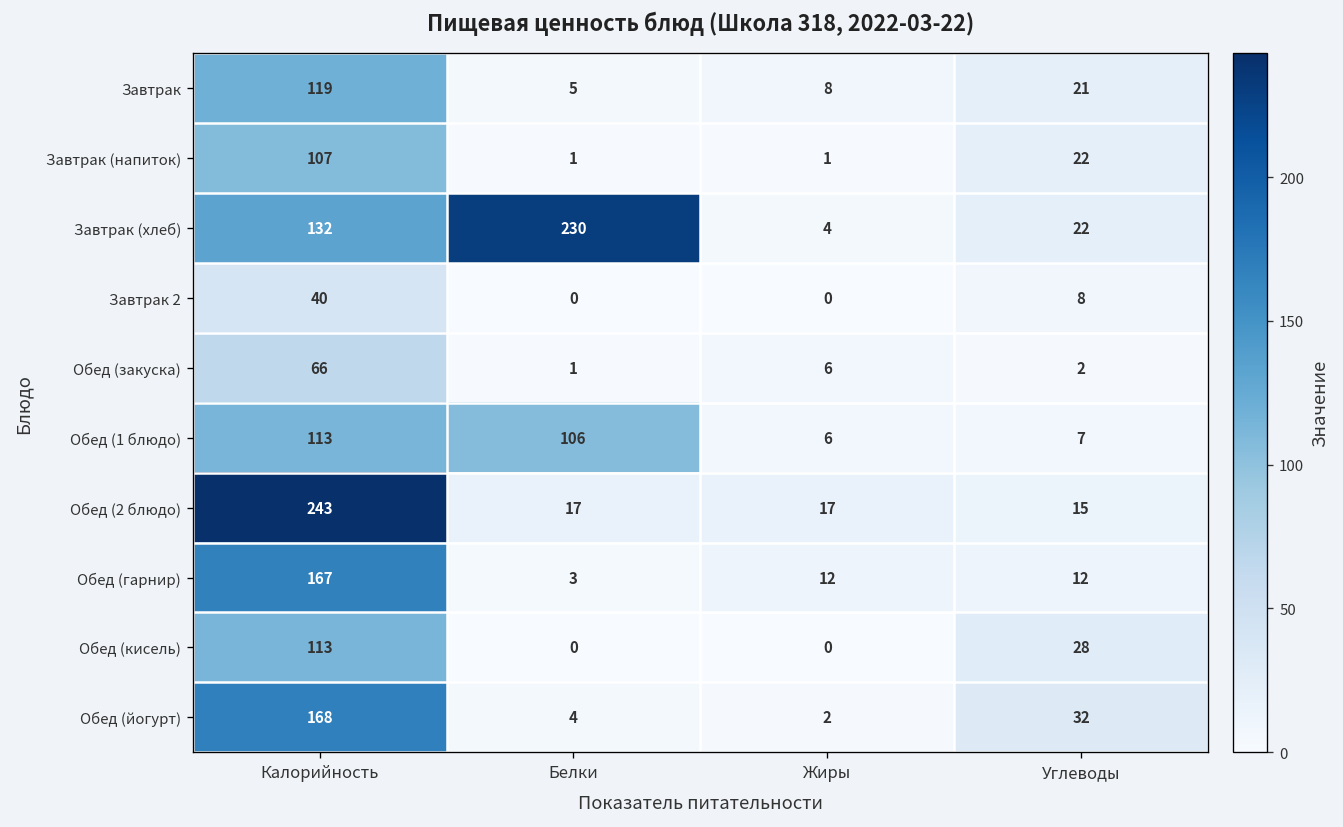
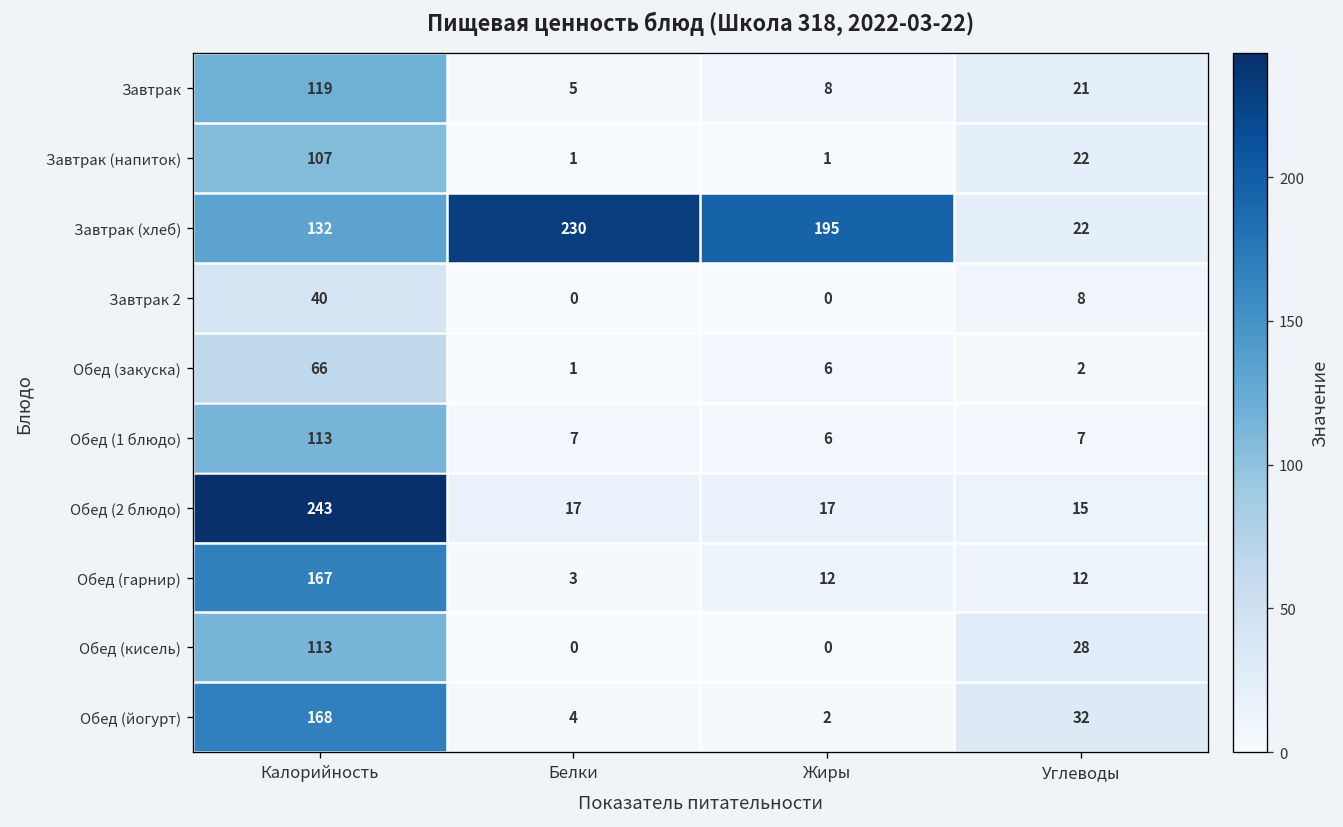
  {
    "Завтрак": {
      "Калорийность": 119,
      "Белки": 5,
      "Жиры": 8,
      "Углеводы": 21
    },
    "Завтрак (напиток)": {
      "Калорийность": 107,
      "Белки": 1,
      "Жиры": 1,
      "Углеводы": 22
    },
    "Завтрак (хлеб)": {
      "Калорийность": 132,
      "Белки": 230,
-     "Жиры": 4,
+     "Жиры": 195,
      "Углеводы": 22
    },
    "Завтрак 2": {
      "Калорийность": 40,
      "Белки": 0,
      "Жиры": 0,
      "Углеводы": 8
    },
    "Обед (закуска)": {
      "Калорийность": 66,
      "Белки": 1,
      "Жиры": 6,
      "Углеводы": 2
    },
    "Обед (1 блюдо)": {
      "Калорийность": 113,
-     "Белки": 106,
+     "Белки": 7,
      "Жиры": 6,
      "Углеводы": 7
    },
    "Обед (2 блюдо)": {
      "Калорийность": 243,
      "Белки": 17,
      "Жиры": 17,
      "Углеводы": 15
    },
    "Обед (гарнир)": {
      "Калорийность": 167,
      "Белки": 3,
      "Жиры": 12,
      "Углеводы": 12
    },
    "Обед (кисель)": {
      "Калорийность": 113,
      "Белки": 0,
      "Жиры": 0,
      "Углеводы": 28
    },
    "Обед (йогурт)": {
      "Калорийность": 168,
      "Белки": 4,
      "Жиры": 2,
      "Углеводы": 32
    }
  }
